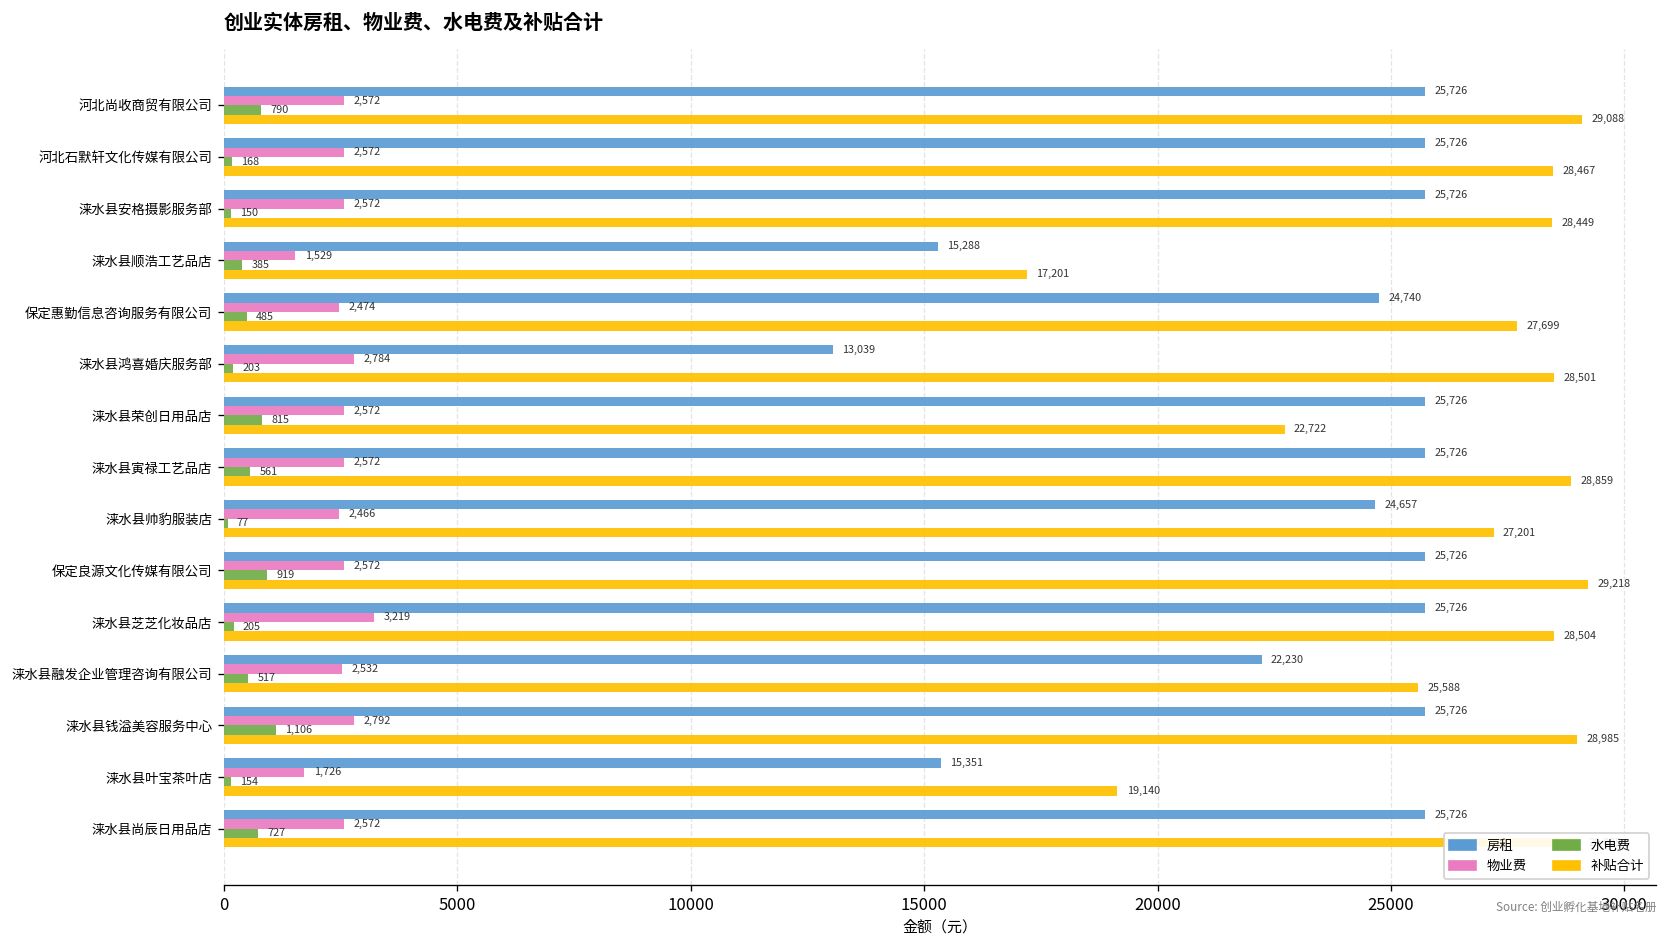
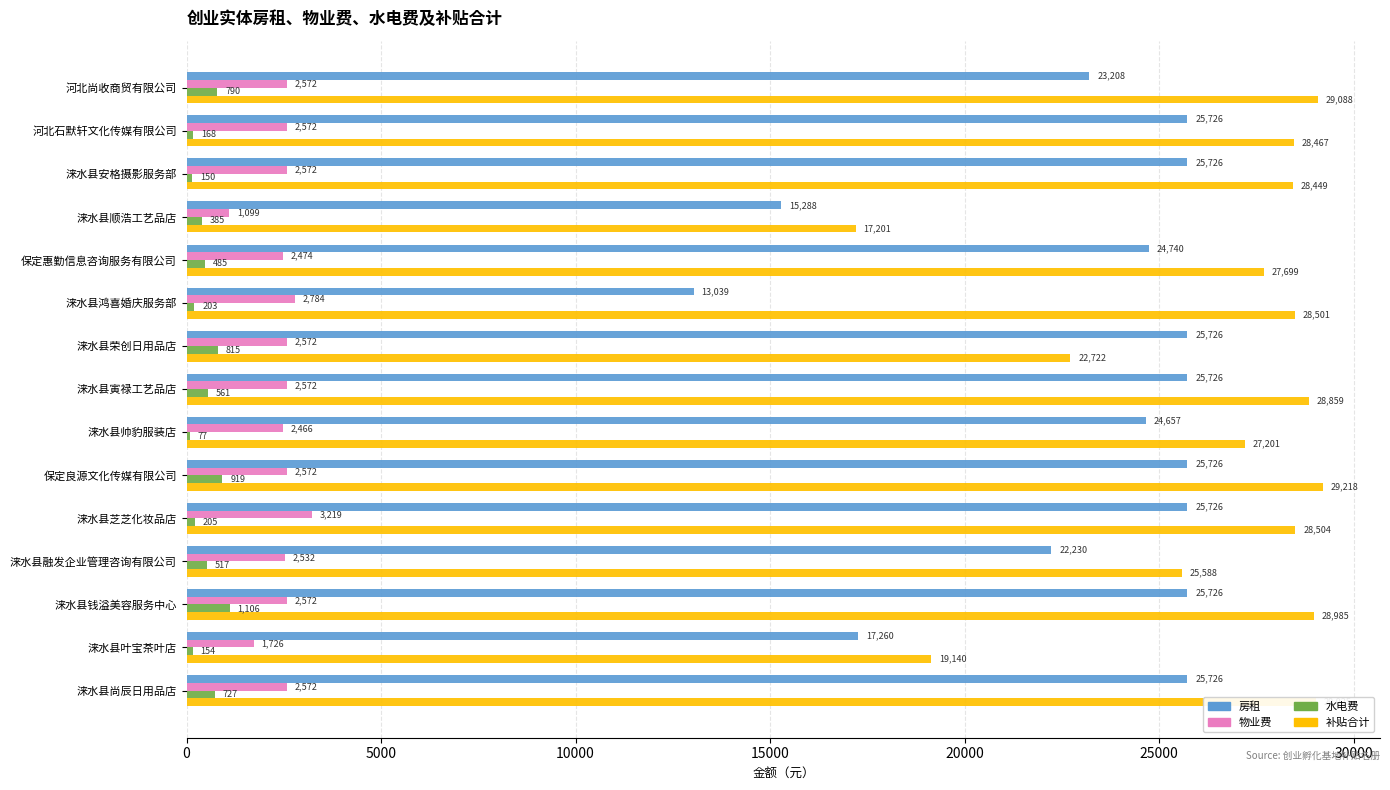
  {
    "房租": {
-     "河北尚收商贸有限公司": "25,726",
+     "河北尚收商贸有限公司": "23,208",
      "河北石默轩文化传媒有限公司": "25,726",
      "涞水县安格摄影服务部": "25,726",
      "涞水县顺浩工艺品店": "15,288",
      "保定惠勤信息咨询服务有限公司": "24,740",
      "涞水县鸿喜婚庆服务部": "13,039",
      "涞水县荣创日用品店": "25,726",
      "涞水县寅禄工艺品店": "25,726",
      "涞水县帅豹服装店": "24,657",
      "保定良源文化传媒有限公司": "25,726",
      "涞水县芝芝化妆品店": "25,726",
      "涞水县融发企业管理咨询有限公司": "22,230",
      "涞水县钱溢美容服务中心": "25,726",
-     "涞水县叶宝茶叶店": "15,351",
+     "涞水县叶宝茶叶店": "17,260",
      "涞水县尚辰日用品店": "25,726"
    },
    "物业费": {
      "河北尚收商贸有限公司": "2,572",
      "河北石默轩文化传媒有限公司": "2,572",
      "涞水县安格摄影服务部": "2,572",
-     "涞水县顺浩工艺品店": "1,529",
+     "涞水县顺浩工艺品店": "1,099",
      "保定惠勤信息咨询服务有限公司": "2,474",
      "涞水县鸿喜婚庆服务部": "2,784",
      "涞水县荣创日用品店": "2,572",
      "涞水县寅禄工艺品店": "2,572",
      "涞水县帅豹服装店": "2,466",
      "保定良源文化传媒有限公司": "2,572",
      "涞水县芝芝化妆品店": "3,219",
      "涞水县融发企业管理咨询有限公司": "2,532",
-     "涞水县钱溢美容服务中心": "2,792",
+     "涞水县钱溢美容服务中心": "2,572",
      "涞水县叶宝茶叶店": "1,726",
      "涞水县尚辰日用品店": "2,572"
    },
    "水电费": {
      "河北尚收商贸有限公司": "790",
      "河北石默轩文化传媒有限公司": "168",
      "涞水县安格摄影服务部": "150",
      "涞水县顺浩工艺品店": "385",
      "保定惠勤信息咨询服务有限公司": "485",
      "涞水县鸿喜婚庆服务部": "203",
      "涞水县荣创日用品店": "815",
      "涞水县寅禄工艺品店": "561",
      "涞水县帅豹服装店": "77",
      "保定良源文化传媒有限公司": "919",
      "涞水县芝芝化妆品店": "205",
      "涞水县融发企业管理咨询有限公司": "517",
      "涞水县钱溢美容服务中心": "1,106",
      "涞水县叶宝茶叶店": "154",
      "涞水县尚辰日用品店": "727"
    },
    "补贴合计": {
      "河北尚收商贸有限公司": "29,088",
      "河北石默轩文化传媒有限公司": "28,467",
      "涞水县安格摄影服务部": "28,449",
      "涞水县顺浩工艺品店": "17,201",
      "保定惠勤信息咨询服务有限公司": "27,699",
      "涞水县鸿喜婚庆服务部": "28,501",
      "涞水县荣创日用品店": "22,722",
      "涞水县寅禄工艺品店": "28,859",
      "涞水县帅豹服装店": "27,201",
      "保定良源文化传媒有限公司": "29,218",
      "涞水县芝芝化妆品店": "28,504",
      "涞水县融发企业管理咨询有限公司": "25,588",
      "涞水县钱溢美容服务中心": "28,985",
      "涞水县叶宝茶叶店": "19,140"
    }
  }
